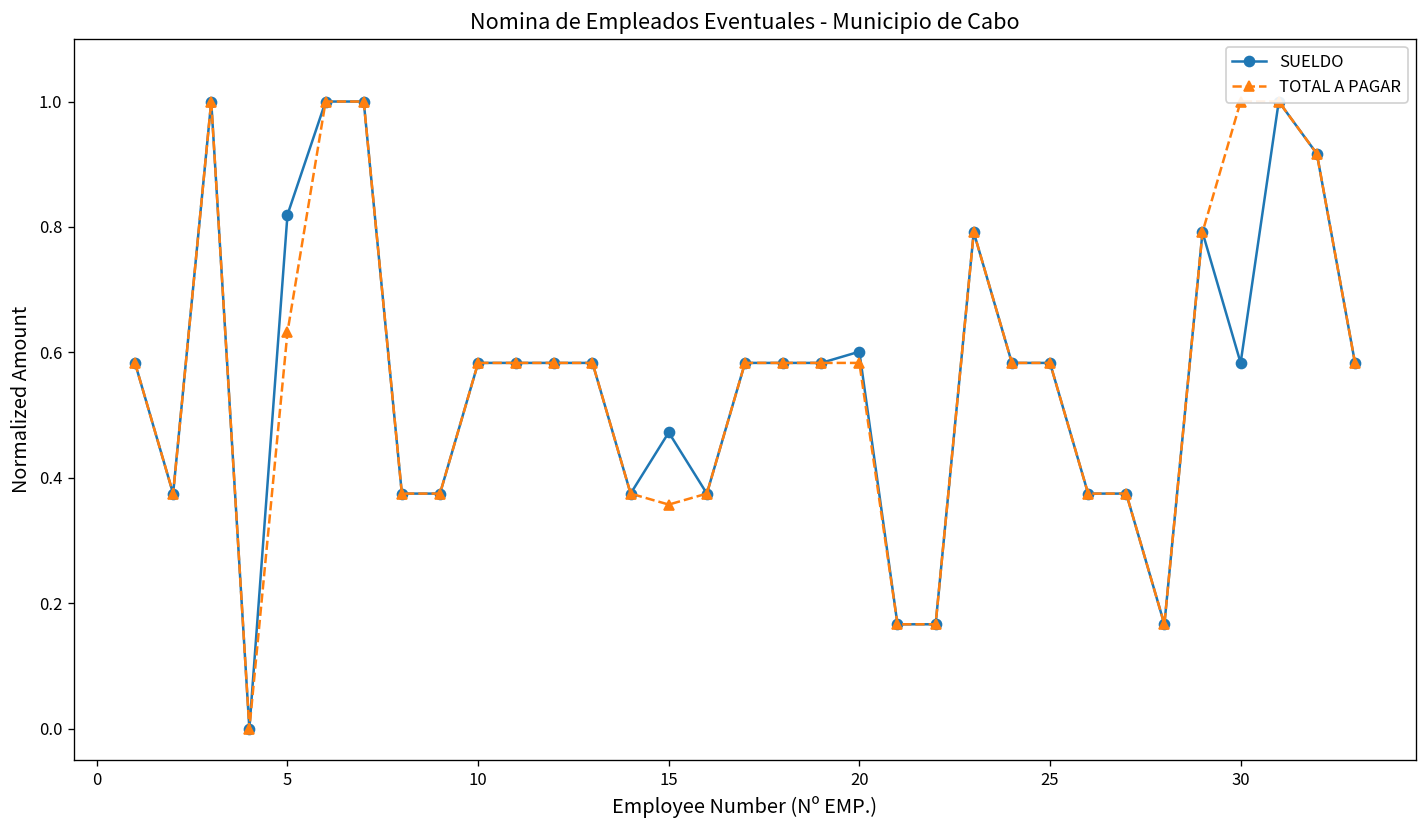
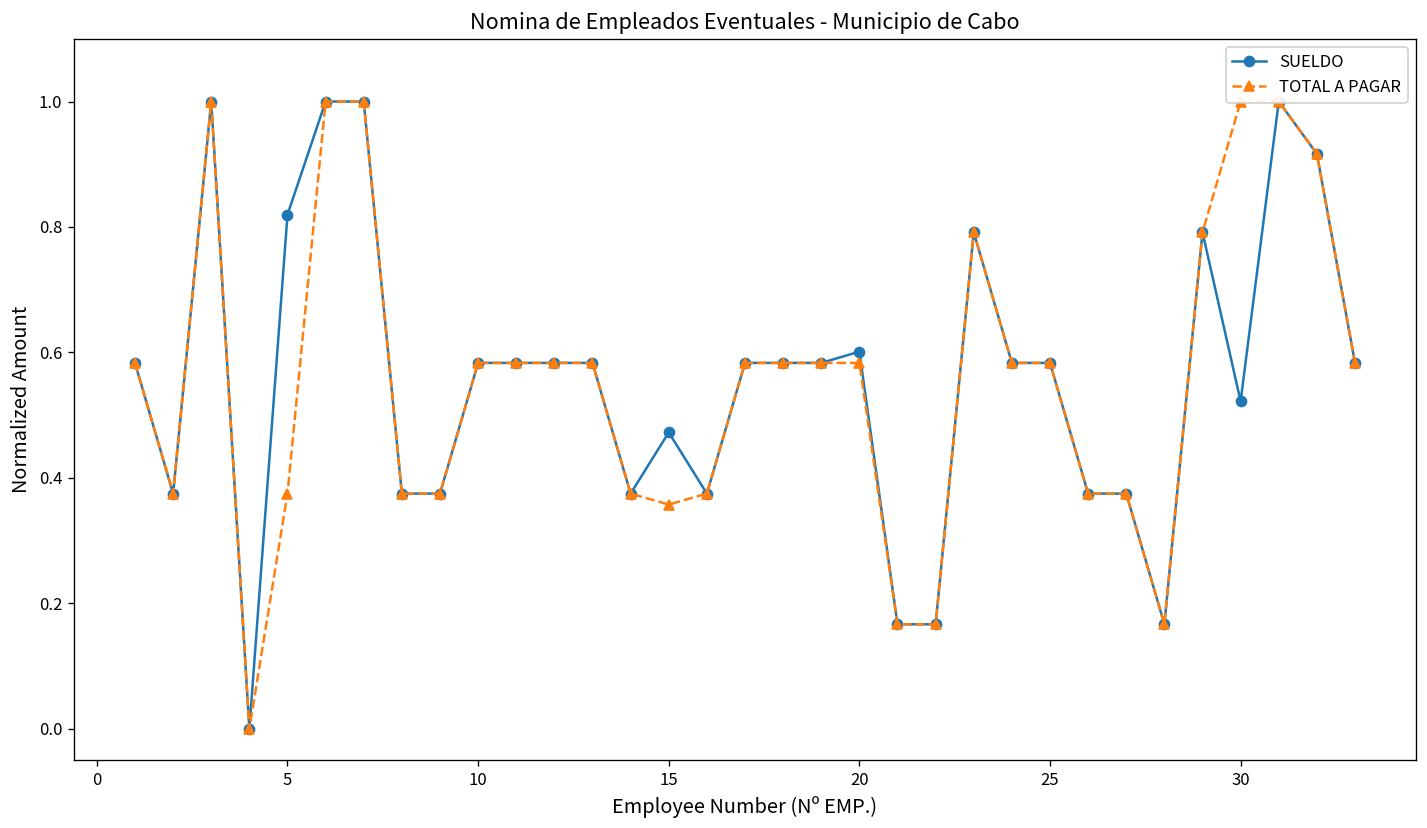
  {
    "SUELDO": {
      "5": 0.82,
      "15": 0.47,
      "20": 0.60,
-     "30": 0.58
+     "30": 0.52
    },
    "TOTAL A PAGAR": {
-     "5": 0.63,
+     "5": 0.38,
      "15": 0.36,
      "20": 0.58
    }
  }
